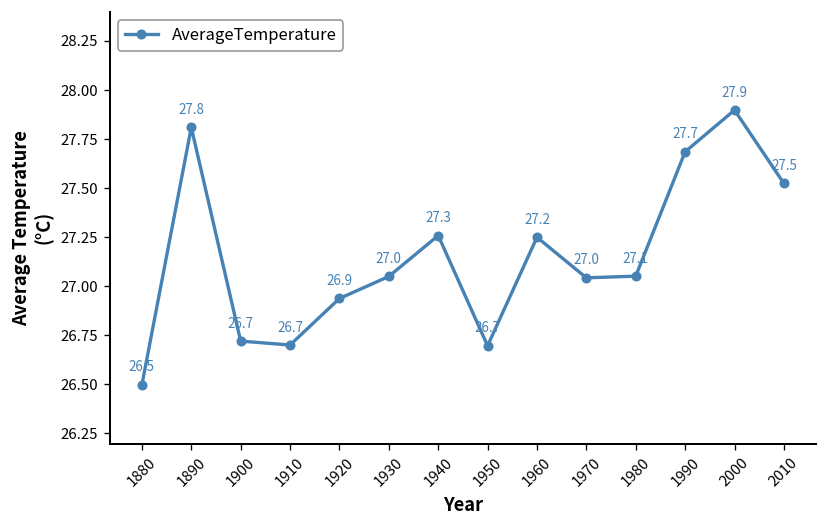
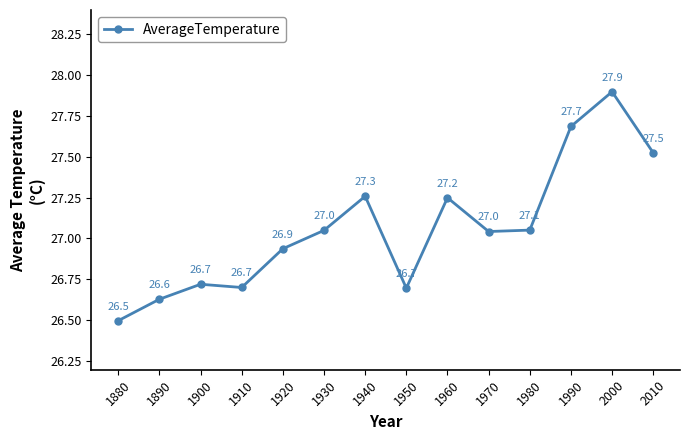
  {
    "1880": 26.5,
-   "1890": 27.8,
+   "1890": 26.6,
    "1900": 26.7,
    "1910": 26.7,
    "1920": 26.9,
    "1930": 27.0,
    "1940": 27.3,
    "1950": 26.7,
    "1960": 27.2,
    "1970": 27.0,
    "1980": 27.1,
    "1990": 27.7,
    "2000": 27.9,
    "2010": 27.5
  }
